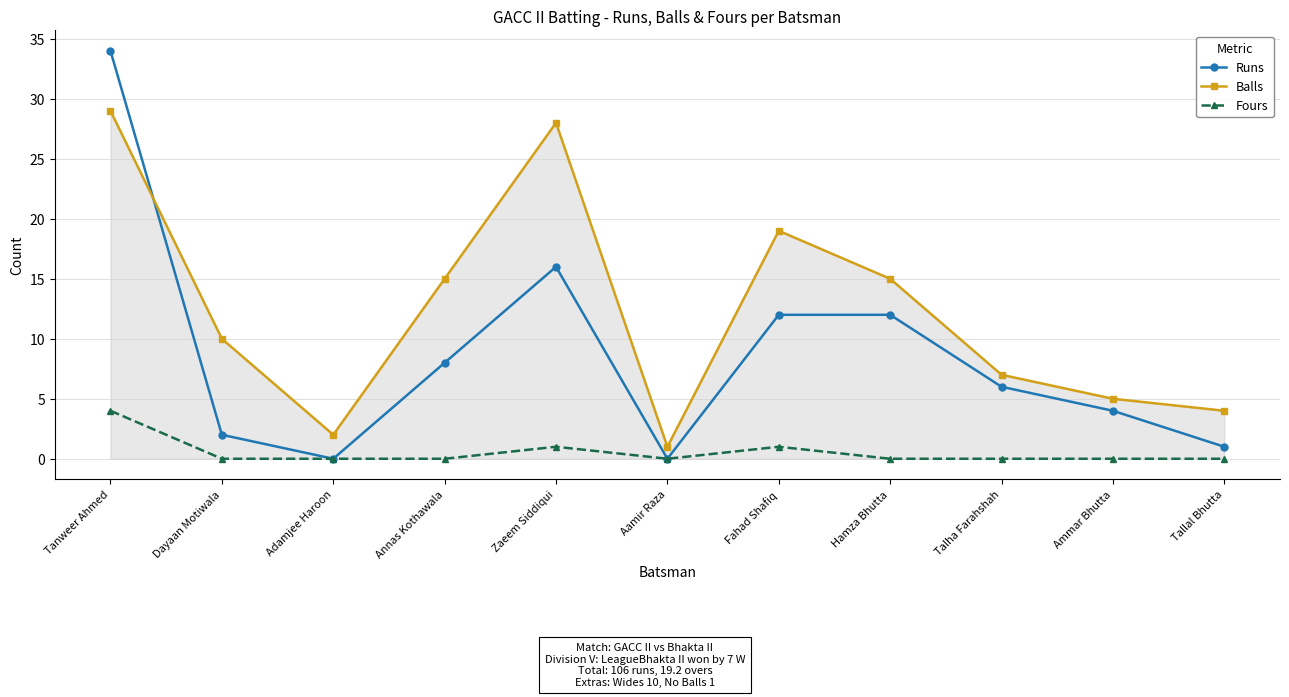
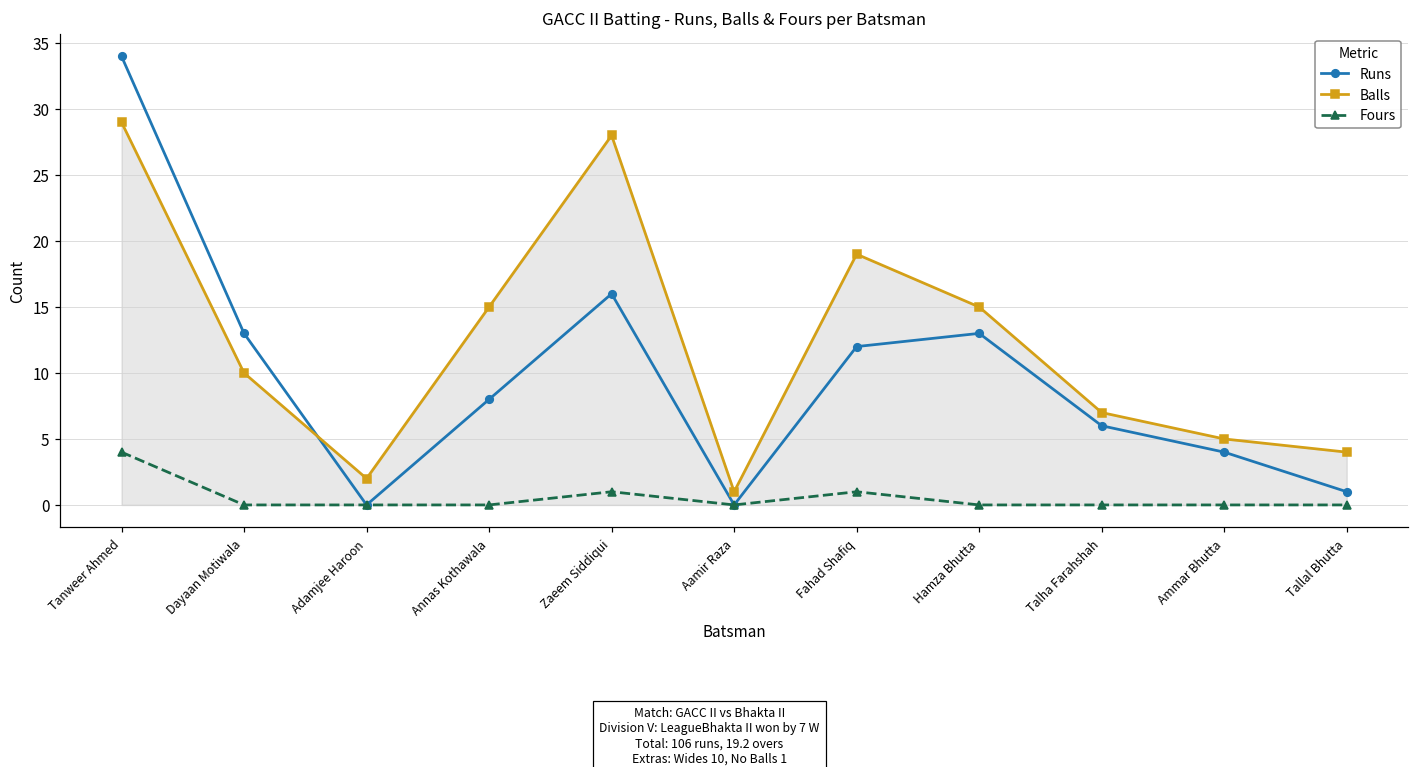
  {
    "Runs": {
      "Tanweer Ahmed": 34,
-     "Dayaan Motiwala": 2,
+     "Dayaan Motiwala": 13,
      "Annas Kothawala": 8,
      "Zaeem Siddiqui": 16,
      "Fahad Shafiq": 12,
-     "Hamza Bhutta": 12,
+     "Hamza Bhutta": 13,
      "Talha Farahshah": 6,
      "Ammar Bhutta": 4,
      "Tallal Bhutta": 1
    },
    "Balls": {
      "Tanweer Ahmed": 29,
      "Dayaan Motiwala": 10,
      "Adamjee Haroon": 2,
      "Annas Kothawala": 15,
      "Zaeem Siddiqui": 28,
      "Aamir Raza": 1,
      "Fahad Shafiq": 19,
      "Hamza Bhutta": 15,
      "Talha Farahshah": 7,
      "Ammar Bhutta": 5,
      "Tallal Bhutta": 4
    },
    "Fours": {
      "Tanweer Ahmed": 4,
      "Dayaan Motiwala": 0,
      "Annas Kothawala": 0,
      "Zaeem Siddiqui": 1,
      "Fahad Shafiq": 1,
      "Hamza Bhutta": 0,
      "Talha Farahshah": 0,
      "Ammar Bhutta": 0,
      "Tallal Bhutta": 0
    }
  }
